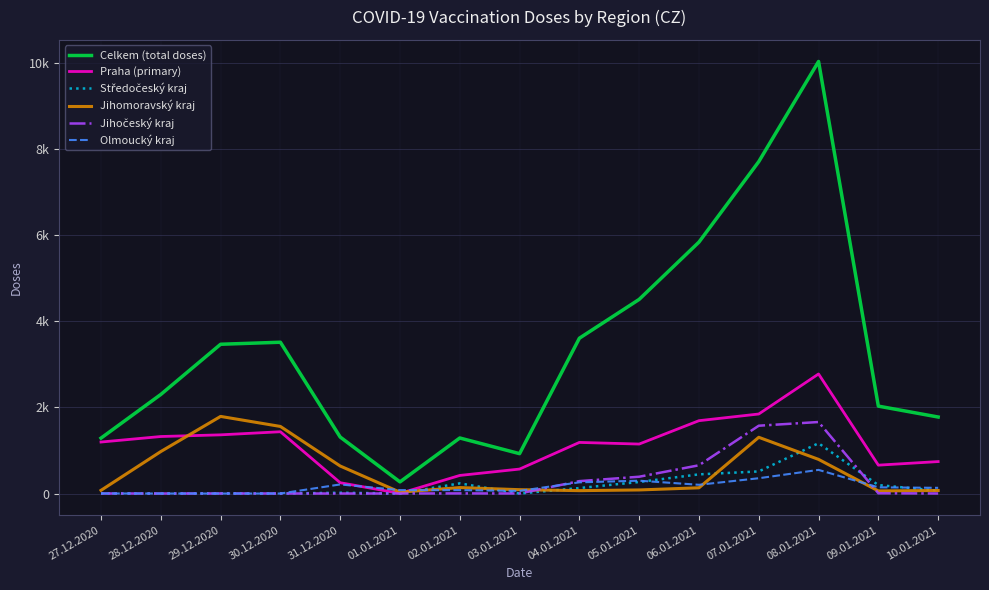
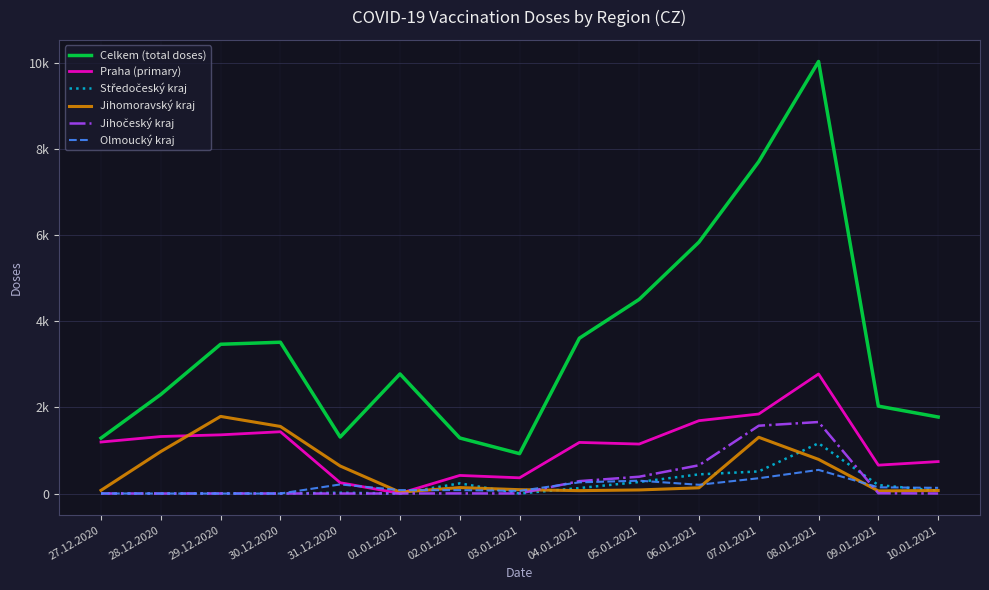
  {
    "Celkem (total doses)": {
      "27.12.2020": 1300,
      "28.12.2020": 2300,
      "29.12.2020": 3500,
      "30.12.2020": 3500,
      "31.12.2020": 1300,
-     "01.01.2021": 300,
+     "01.01.2021": 2800,
      "02.01.2021": 1300,
      "03.01.2021": 900,
      "04.01.2021": 3600,
      "05.01.2021": 4500,
      "06.01.2021": 5800,
      "07.01.2021": 7700,
      "08.01.2021": 10000,
      "09.01.2021": 2000,
      "10.01.2021": 1800
    },
    "Praha (primary)": {
      "27.12.2020": 1200,
      "28.12.2020": 1300,
      "29.12.2020": 1400,
      "30.12.2020": 1400,
      "02.01.2021": 400,
-     "03.01.2021": 600,
+     "03.01.2021": 400,
      "04.01.2021": 1200,
      "05.01.2021": 1100,
      "06.01.2021": 1700,
      "07.01.2021": 1800,
      "08.01.2021": 2800,
      "09.01.2021": 700,
      "10.01.2021": 700
    },
    "Středočeský kraj": {
      "02.01.2021": 200,
      "06.01.2021": 400,
      "07.01.2021": 500,
      "08.01.2021": 1200
    },
    "Jihomoravský kraj": {
      "27.12.2020": 100,
      "28.12.2020": 1000,
      "29.12.2020": 1800,
      "30.12.2020": 1600,
      "31.12.2020": 600,
      "05.01.2021": 100,
      "06.01.2021": 100,
      "07.01.2021": 1300,
      "08.01.2021": 800
    },
    "Jihočeský kraj": {
      "02.01.2021": 0,
      "05.01.2021": 400,
      "06.01.2021": 700,
      "07.01.2021": 1600,
      "08.01.2021": 1700,
      "10.01.2021": 0
    },
    "Olmoucký kraj": {
      "06.01.2021": 200,
      "07.01.2021": 400,
      "08.01.2021": 500,
      "10.01.2021": 100
    }
  }
